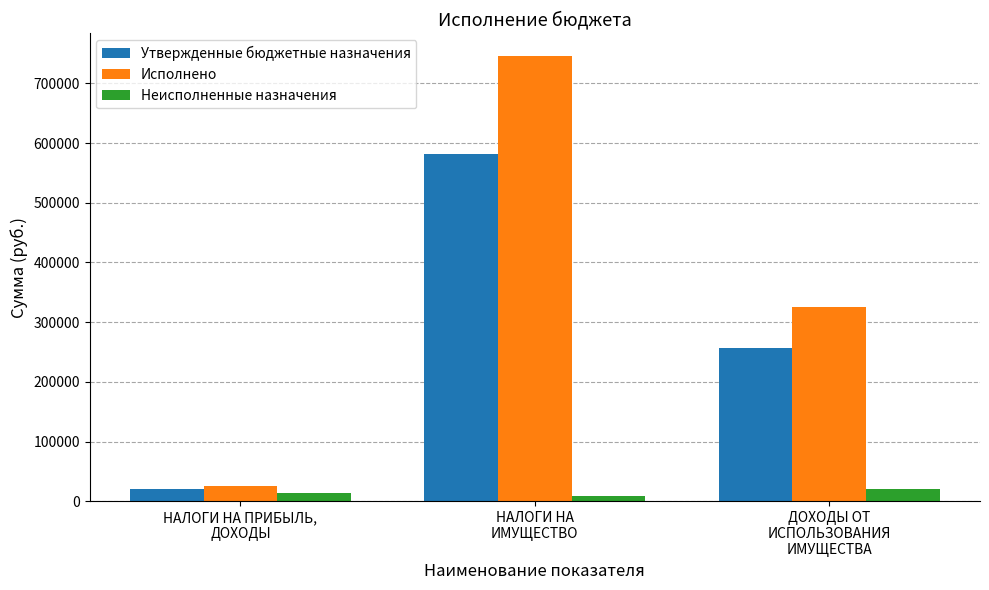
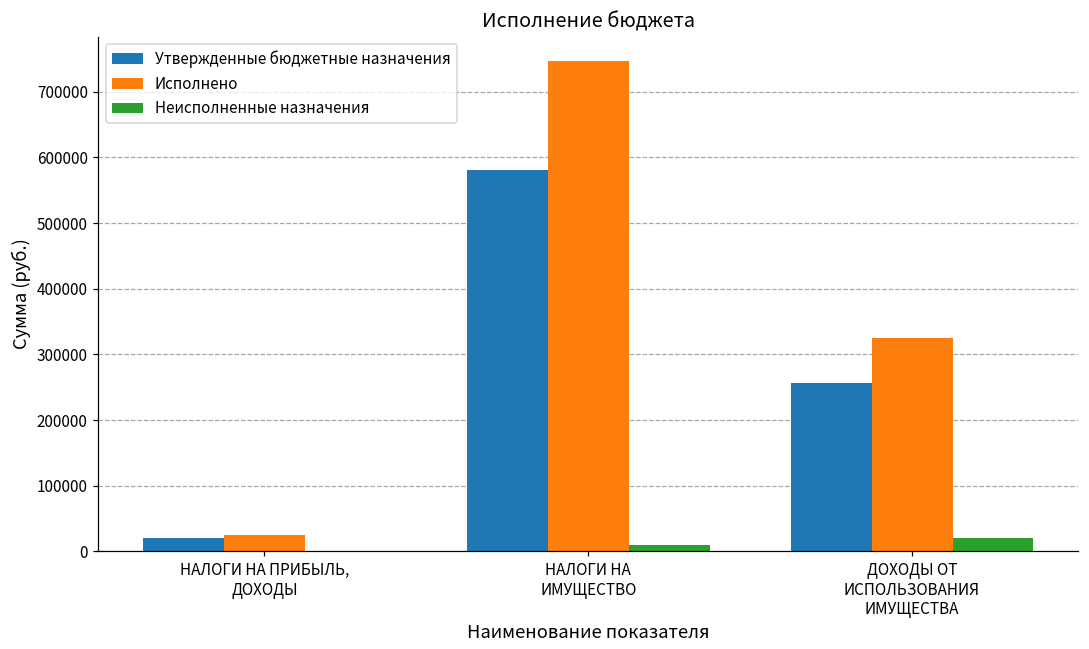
  {
    "Утвержденные бюджетные назначения": {
      "НАЛОГИ НА ПРИБЫЛЬ, ДОХОДЫ": 20000,
      "НАЛОГИ НА ИМУЩЕСТВО": 580000,
      "ДОХОДЫ ОТ ИСПОЛЬЗОВАНИЯ ИМУЩЕСТВА": 260000
    },
    "Исполнено": {
      "НАЛОГИ НА ПРИБЫЛЬ, ДОХОДЫ": 30000,
      "НАЛОГИ НА ИМУЩЕСТВО": 750000,
      "ДОХОДЫ ОТ ИСПОЛЬЗОВАНИЯ ИМУЩЕСТВА": 320000
    },
    "Неисполненные назначения": {
-     "НАЛОГИ НА ПРИБЫЛЬ, ДОХОДЫ": 10000,
+     "НАЛОГИ НА ПРИБЫЛЬ, ДОХОДЫ": 0,
      "НАЛОГИ НА ИМУЩЕСТВО": 10000,
      "ДОХОДЫ ОТ ИСПОЛЬЗОВАНИЯ ИМУЩЕСТВА": 20000
    }
  }
